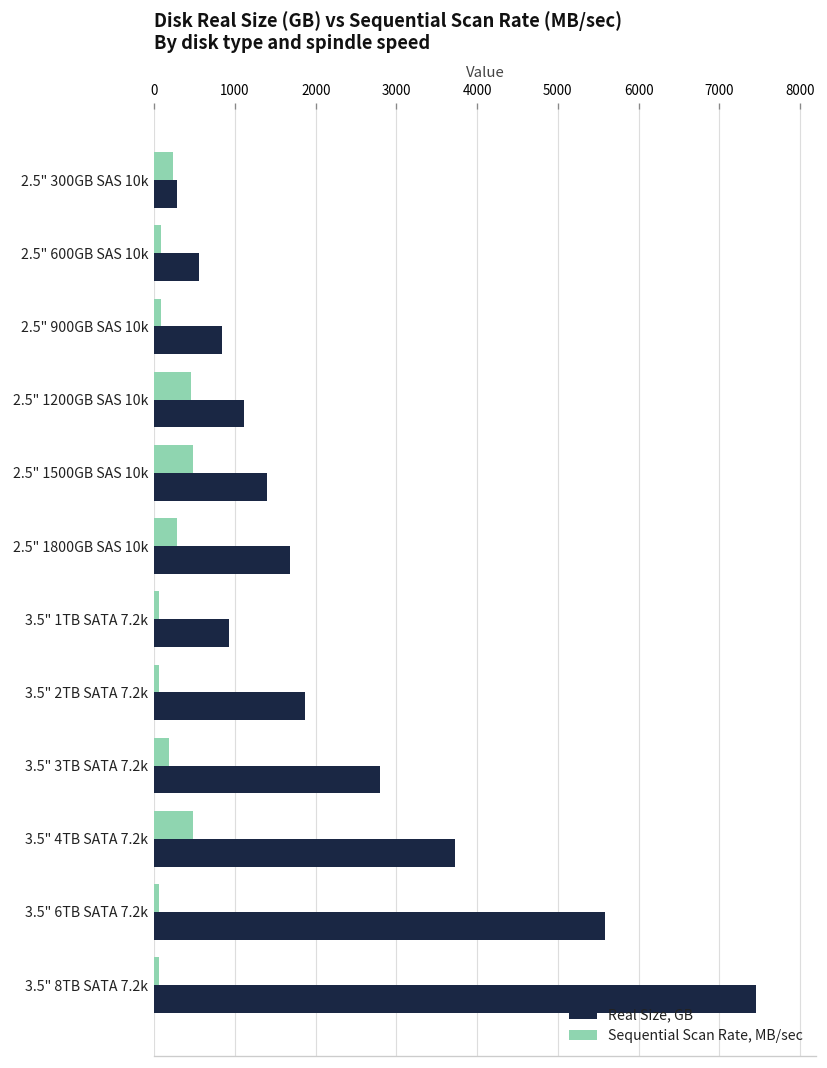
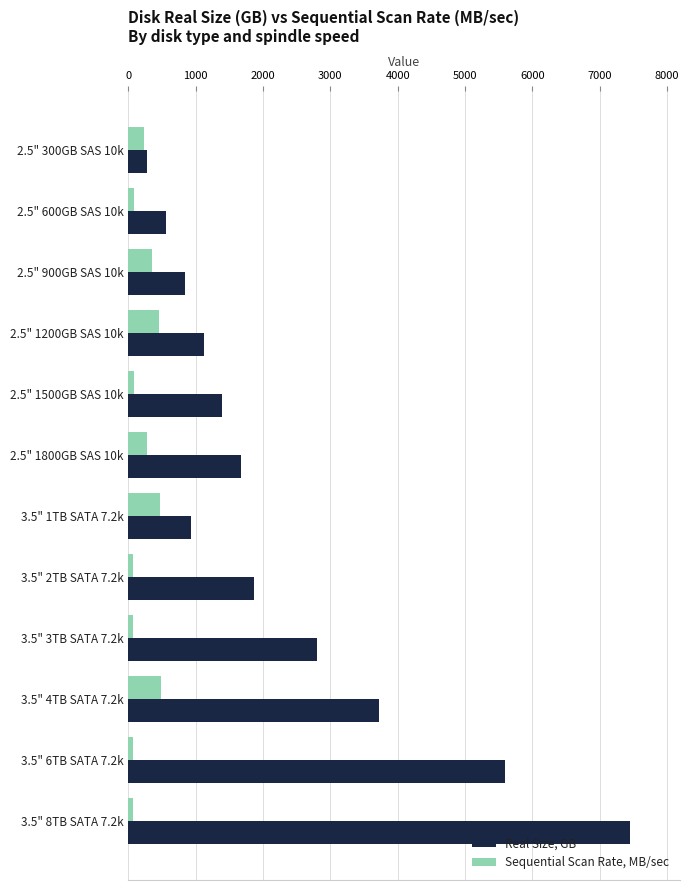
  {
    "Sequential Scan Rate, MB/sec": {
      "2.5\" 300GB SAS 10k": 200,
      "2.5\" 600GB SAS 10k": 100,
-     "2.5\" 900GB SAS 10k": 100,
+     "2.5\" 900GB SAS 10k": 300,
      "2.5\" 1200GB SAS 10k": 500,
-     "2.5\" 1500GB SAS 10k": 500,
+     "2.5\" 1500GB SAS 10k": 100,
      "2.5\" 1800GB SAS 10k": 300,
-     "3.5\" 1TB SATA 7.2k": 100,
+     "3.5\" 1TB SATA 7.2k": 500,
      "3.5\" 2TB SATA 7.2k": 100,
-     "3.5\" 3TB SATA 7.2k": 200,
+     "3.5\" 3TB SATA 7.2k": 100,
      "3.5\" 4TB SATA 7.2k": 500,
      "3.5\" 6TB SATA 7.2k": 100,
      "3.5\" 8TB SATA 7.2k": 100
    }
  }
